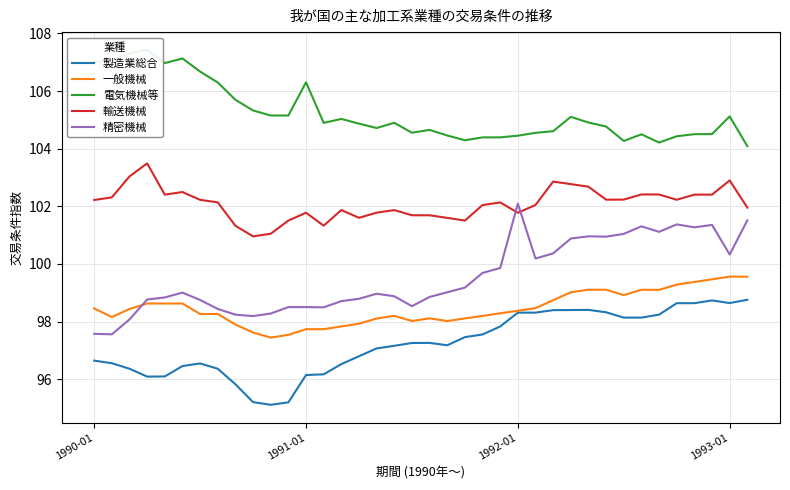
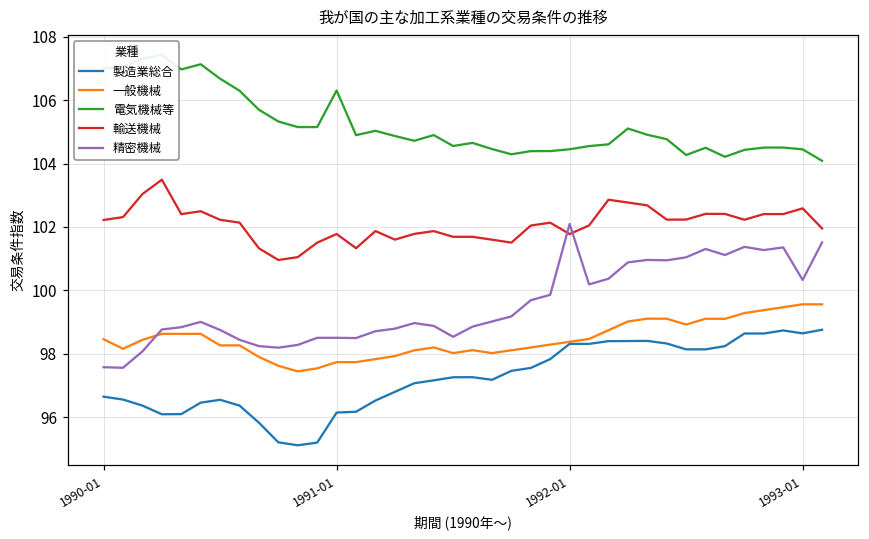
  {
    "製造業総合": {
      "1990-01": 96.6,
      "1991-01": 96.1,
      "1993-01": 98.6
    },
    "一般機械": {
      "1990-01": 98.5,
      "1991-01": 97.7,
      "1993-01": 99.6
    },
    "電気機械等": {
      "1991-01": 106.3,
      "1992-01": 104.5,
-     "1993-01": 105.1
+     "1993-01": 104.4
    },
    "輸送機械": {
      "1990-01": 102.2,
      "1991-01": 101.8,
      "1992-01": 101.8,
-     "1993-01": 102.9
+     "1993-01": 102.6
    },
    "精密機械": {
      "1990-01": 97.6,
      "1991-01": 98.5,
      "1992-01": 102.1,
      "1993-01": 100.3
    }
  }
